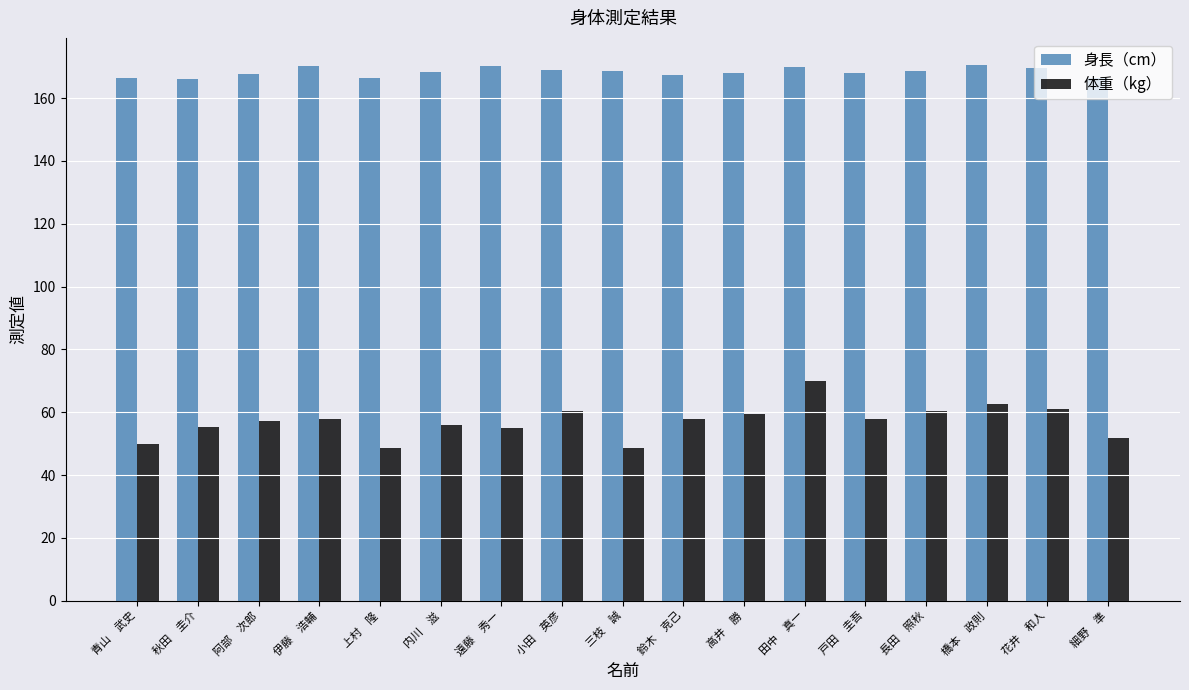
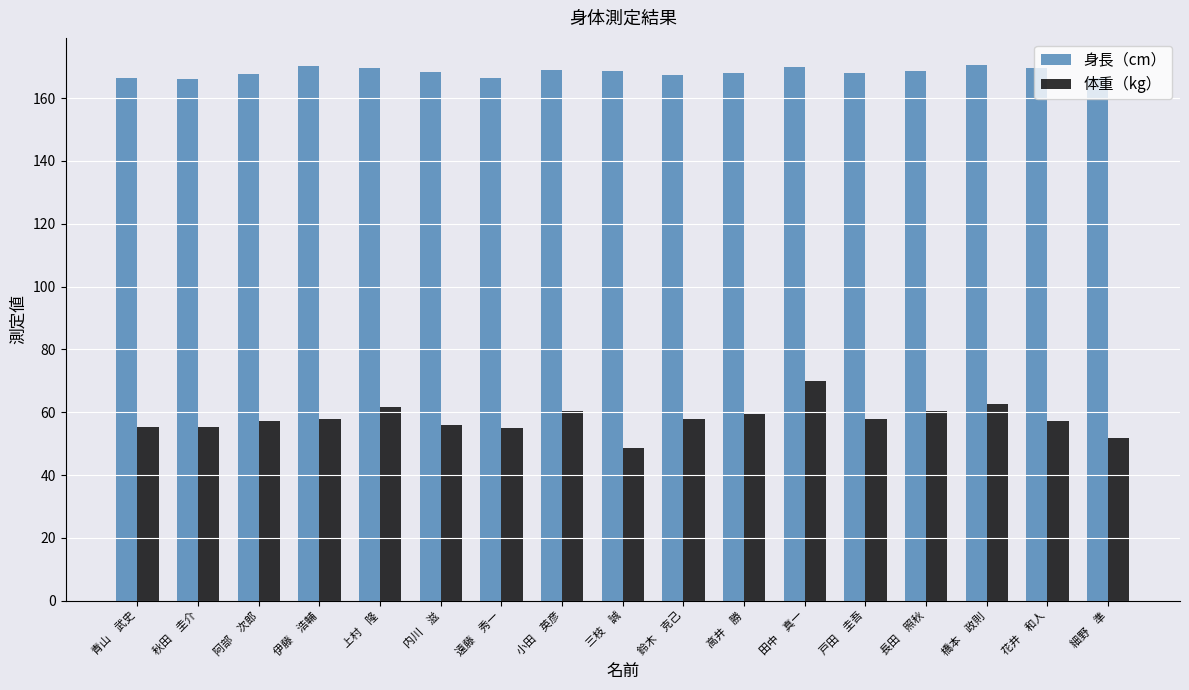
  {
    "身長（cm）": {
      "青山 武史": 166,
      "秋田 圭介": 166,
      "阿部 次郎": 168,
      "伊藤 浩輔": 170,
-     "上村 隆": 166,
+     "上村 隆": 170,
      "内川 滋": 168,
-     "遠藤 秀一": 170,
+     "遠藤 秀一": 167,
      "小田 英彦": 169,
      "三枝 誠": 169,
      "鈴木 克己": 167,
      "高井 勝": 168,
      "田中 真一": 170,
      "戸田 圭吾": 168,
      "長田 照秋": 169,
      "橋本 政則": 171
    },
    "体重（kg）": {
-     "青山 武史": 50,
+     "青山 武史": 55,
      "秋田 圭介": 55,
      "阿部 次郎": 57,
      "伊藤 浩輔": 58,
-     "上村 隆": 49,
+     "上村 隆": 62,
      "内川 滋": 56,
      "遠藤 秀一": 55,
      "小田 英彦": 61,
      "三枝 誠": 49,
      "鈴木 克己": 58,
      "高井 勝": 60,
      "田中 真一": 70,
      "戸田 圭吾": 58,
      "長田 照秋": 60,
      "橋本 政則": 63,
-     "花井 和人": 61,
+     "花井 和人": 57,
      "細野 準": 52
    }
  }
